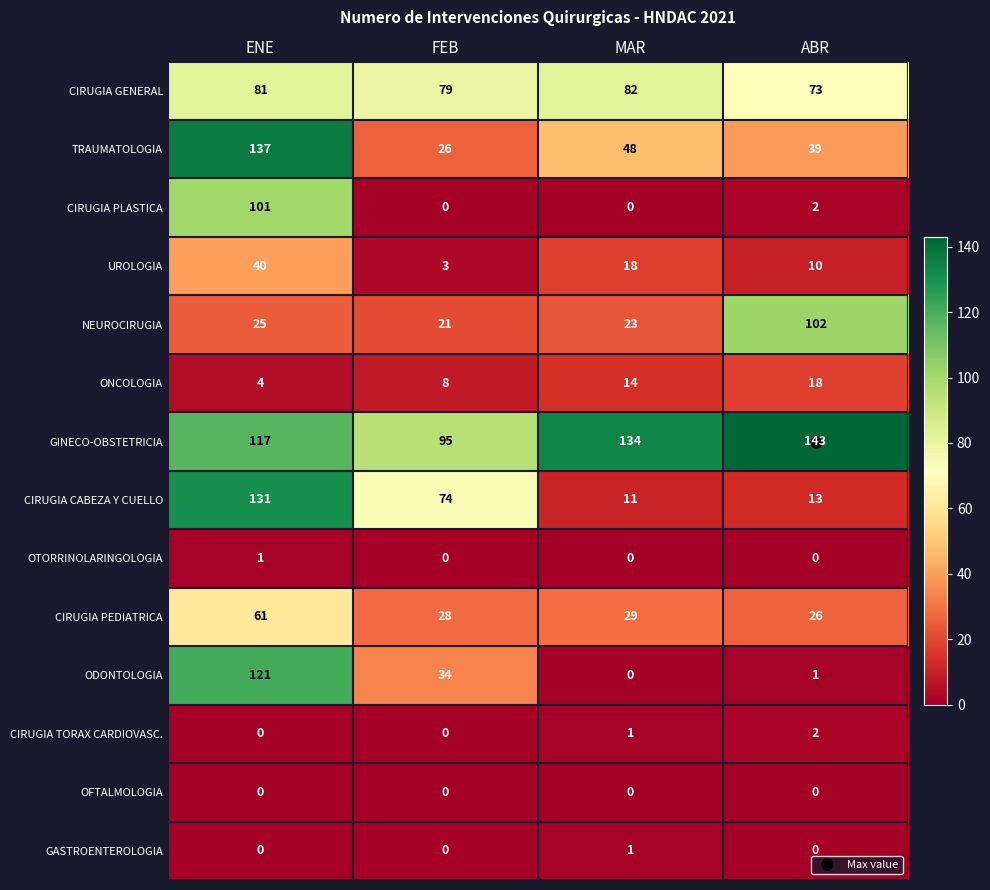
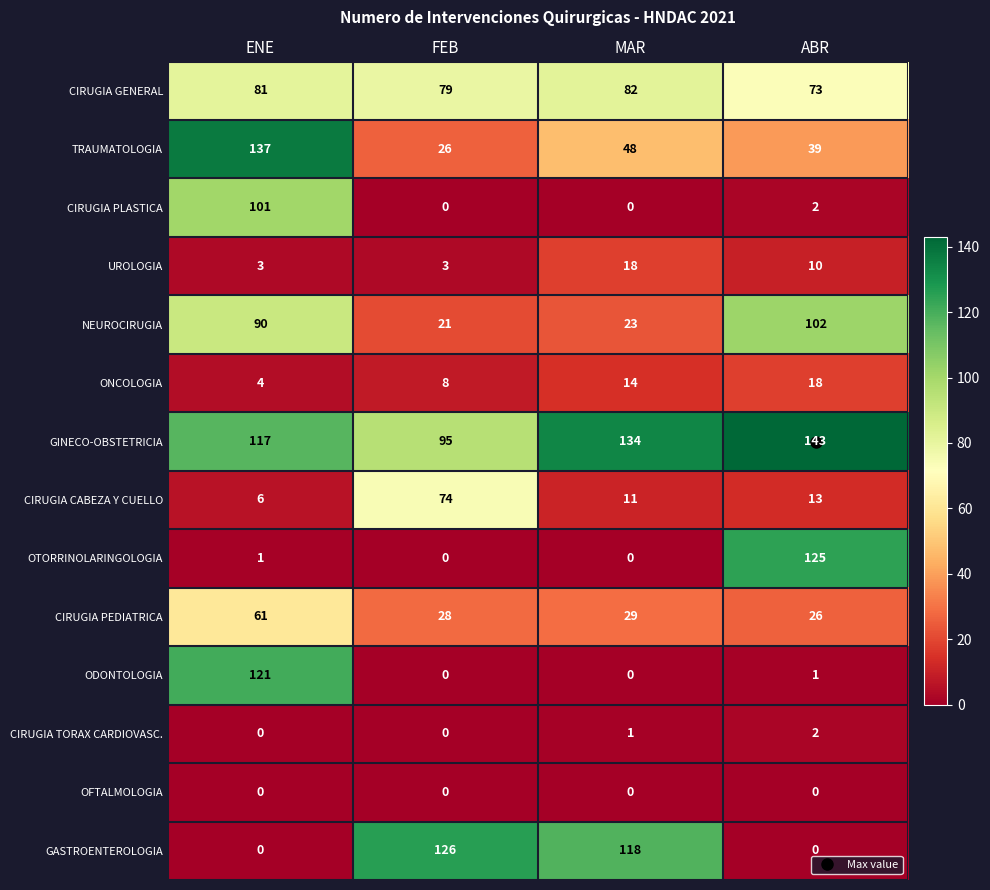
  {
    "CIRUGIA GENERAL": {
      "ENE": 81,
      "FEB": 79,
      "MAR": 82,
      "ABR": 73
    },
    "TRAUMATOLOGIA": {
      "ENE": 137,
      "FEB": 26,
      "MAR": 48,
      "ABR": 39
    },
    "CIRUGIA PLASTICA": {
      "ENE": 101,
      "FEB": 0,
      "MAR": 0,
      "ABR": 2
    },
    "UROLOGIA": {
-     "ENE": 40,
+     "ENE": 3,
      "FEB": 3,
      "MAR": 18,
      "ABR": 10
    },
    "NEUROCIRUGIA": {
-     "ENE": 25,
+     "ENE": 90,
      "FEB": 21,
      "MAR": 23,
      "ABR": 102
    },
    "ONCOLOGIA": {
      "ENE": 4,
      "FEB": 8,
      "MAR": 14,
      "ABR": 18
    },
    "GINECO-OBSTETRICIA": {
      "ENE": 117,
      "FEB": 95,
      "MAR": 134
    },
    "CIRUGIA CABEZA Y CUELLO": {
-     "ENE": 131,
+     "ENE": 6,
      "FEB": 74,
      "MAR": 11,
      "ABR": 13
    },
    "OTORRINOLARINGOLOGIA": {
      "ENE": 1,
      "FEB": 0,
      "MAR": 0,
-     "ABR": 0
+     "ABR": 125
    },
    "CIRUGIA PEDIATRICA": {
      "ENE": 61,
      "FEB": 28,
      "MAR": 29,
      "ABR": 26
    },
    "ODONTOLOGIA": {
      "ENE": 121,
-     "FEB": 34,
+     "FEB": 0,
      "MAR": 0,
      "ABR": 1
    },
    "CIRUGIA TORAX CARDIOVASC.": {
      "ENE": 0,
      "FEB": 0,
      "MAR": 1,
      "ABR": 2
    },
    "OFTALMOLOGIA": {
      "ENE": 0,
      "FEB": 0,
      "MAR": 0,
      "ABR": 0
    },
    "GASTROENTEROLOGIA": {
      "ENE": 0,
-     "FEB": 0,
-     "MAR": 1
+     "FEB": 126,
+     "MAR": 118
    }
  }
